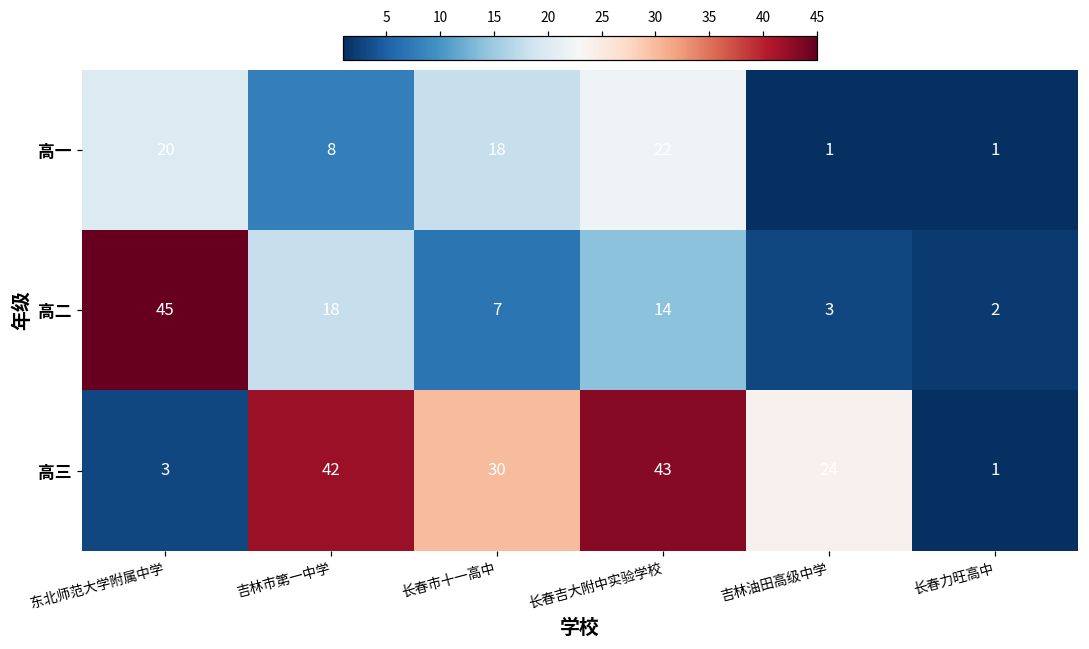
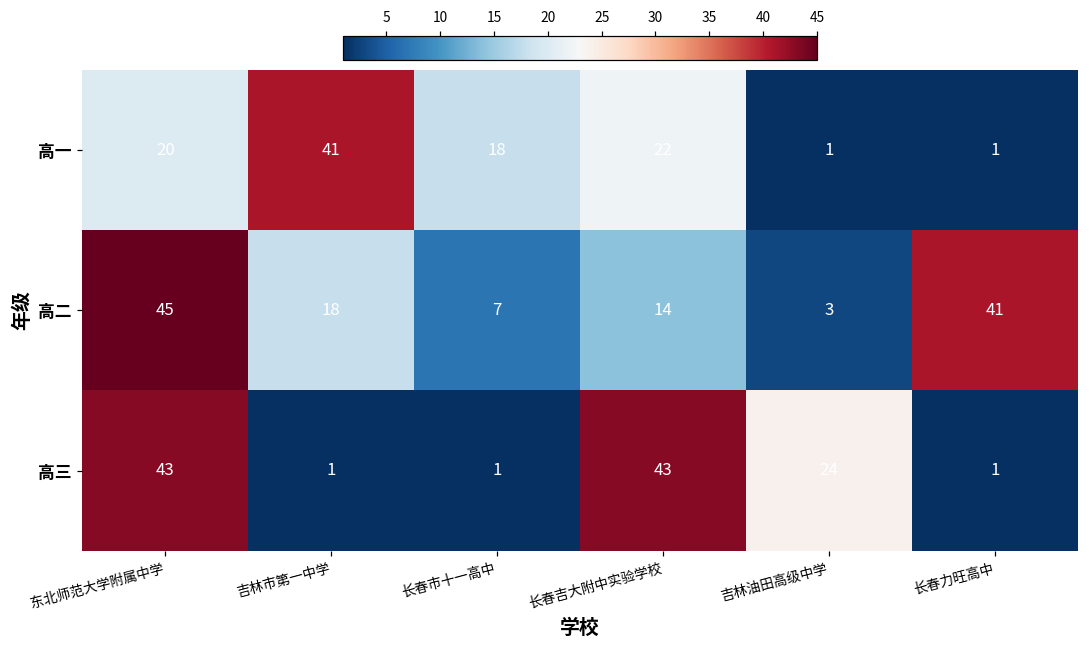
  {
    "高一": {
-     "吉林市第一中学": 8,
+     "吉林市第一中学": 41,
      "长春市十一高中": 18,
      "吉林油田高级中学": 1,
      "长春力旺高中": 1
    },
    "高二": {
      "东北师范大学附属中学": 45,
      "吉林市第一中学": 18,
      "长春市十一高中": 7,
      "长春吉大附中实验学校": 14,
      "吉林油田高级中学": 3,
-     "长春力旺高中": 2
+     "长春力旺高中": 41
    },
    "高三": {
-     "东北师范大学附属中学": 3,
-     "吉林市第一中学": 42,
-     "长春市十一高中": 30,
+     "东北师范大学附属中学": 43,
+     "吉林市第一中学": 1,
+     "长春市十一高中": 1,
      "长春吉大附中实验学校": 43,
      "长春力旺高中": 1
    }
  }
